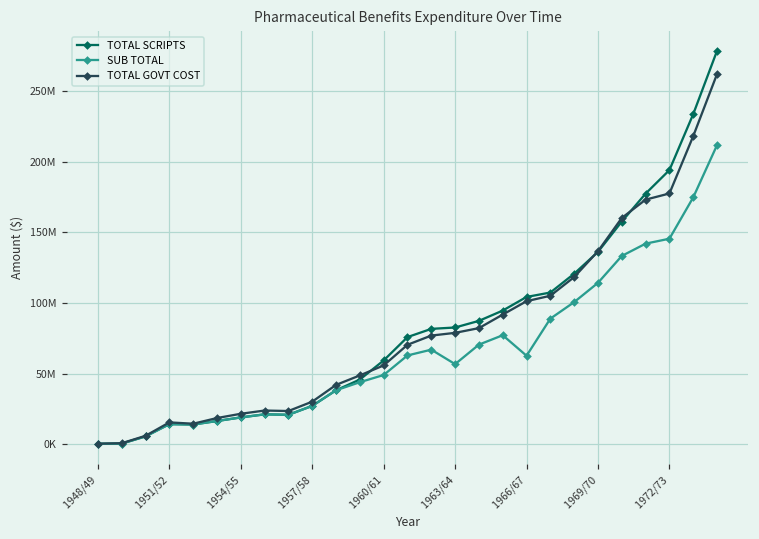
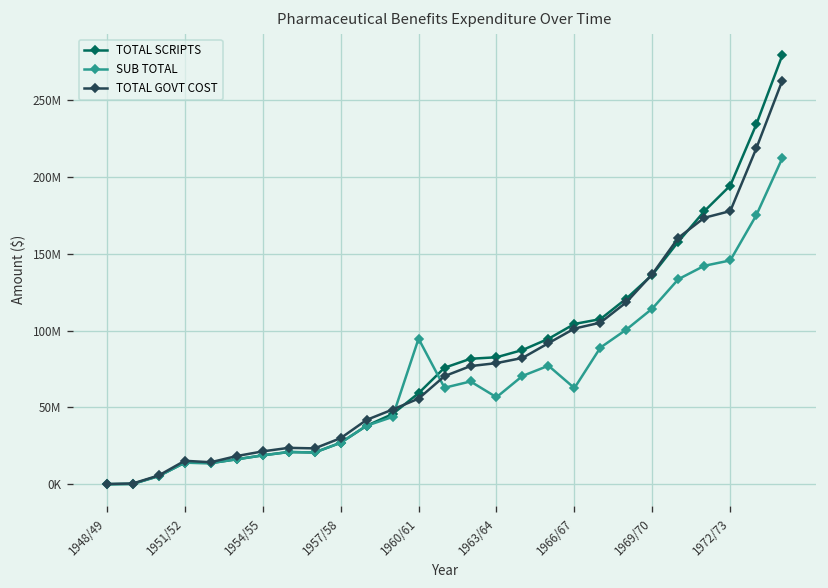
  {
    "SUB TOTAL": {
-     "1960/61": 49000000,
+     "1960/61": 95000000,
      "1963/64": 57000000,
      "1966/67": 63000000,
      "1969/70": 114000000,
      "1972/73": 146000000
    }
  }
